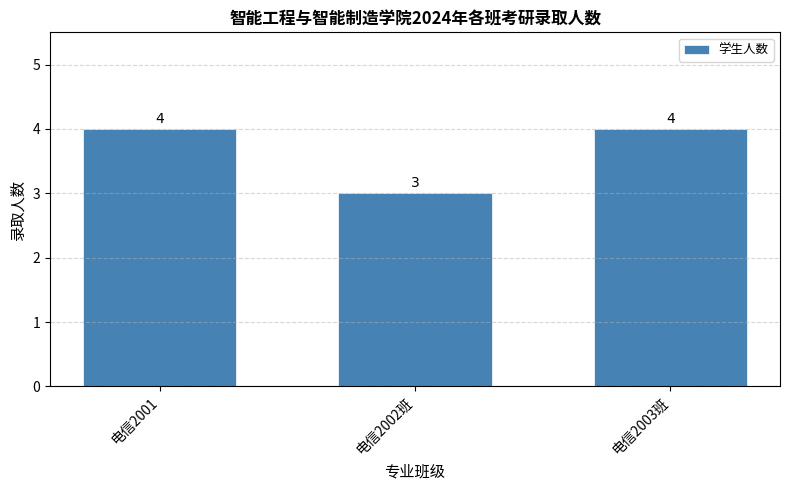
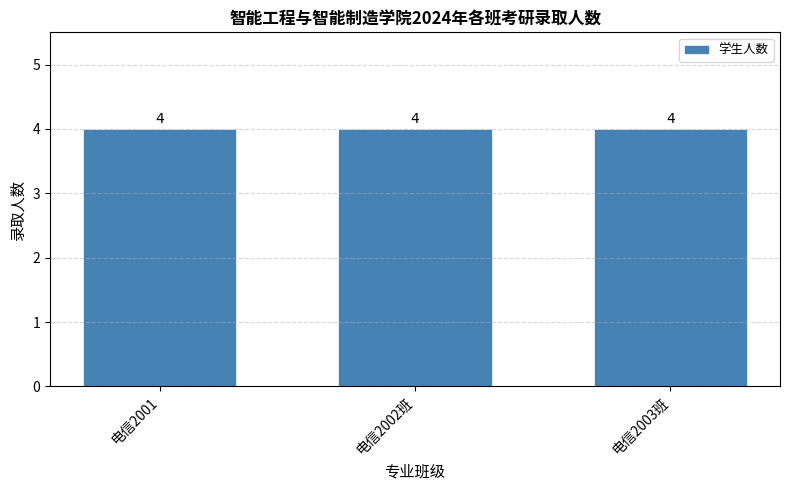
  {
    "电信2001": 4,
-   "电信2002班": 3,
+   "电信2002班": 4,
    "电信2003班": 4
  }
